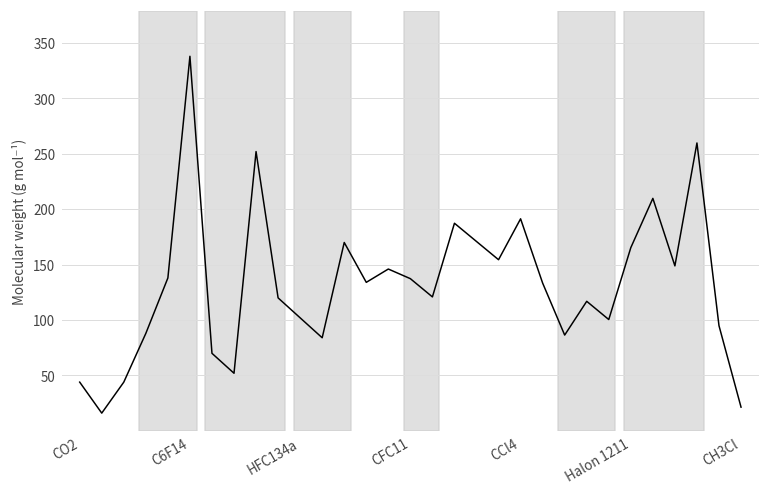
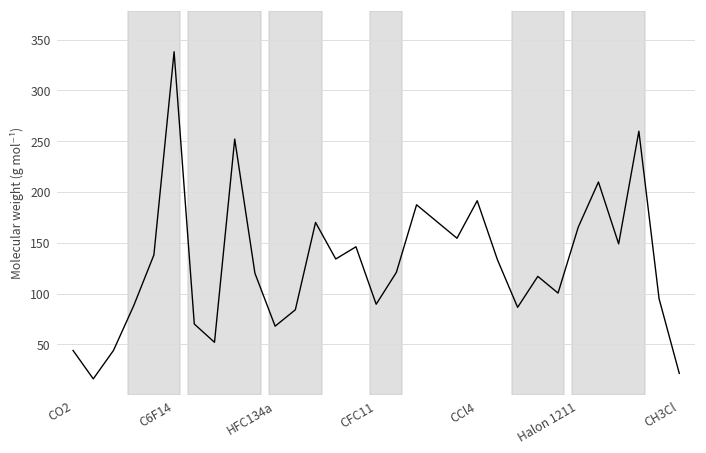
  {
    "CO2": 40,
    "C6F14": 340,
-   "HFC134a": 100,
-   "CFC11": 140,
+   "HFC134a": 70,
+   "CFC11": 90,
    "CCl4": 190,
    "Halon 1211": 170,
    "CH3Cl": 20
  }
